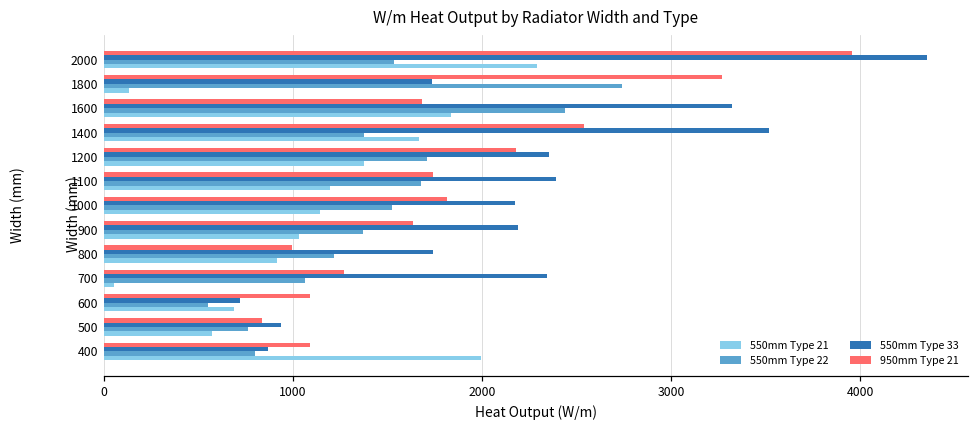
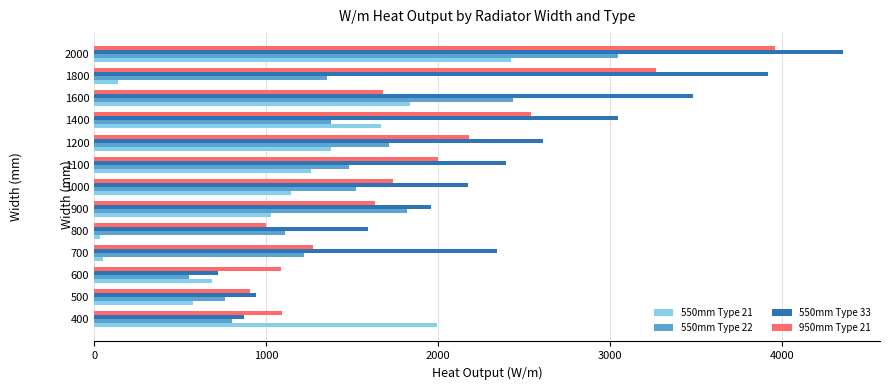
  {
    "550mm Type 21": {
-     "2000": 2290,
+     "2000": 2420,
      "1800": 140,
      "1600": 1830,
      "1400": 1670,
      "1200": 1380,
-     "1100": 1200,
+     "1100": 1260,
      "1000": 1150,
      "900": 1030,
-     "800": 920,
+     "800": 30,
      "700": 50,
      "600": 690,
      "500": 570,
      "400": 2000
    },
    "550mm Type 22": {
-     "2000": 1530,
-     "1800": 2740,
+     "2000": 3050,
+     "1800": 1360,
      "1600": 2440,
      "1400": 1380,
      "1200": 1710,
-     "1100": 1680,
+     "1100": 1480,
      "1000": 1520,
-     "900": 1370,
-     "800": 1220,
-     "700": 1070,
+     "900": 1820,
+     "800": 1110,
+     "700": 1220,
      "600": 550,
      "500": 760,
      "400": 800
    },
    "550mm Type 33": {
      "2000": 4350,
-     "1800": 1740,
-     "1600": 3320,
-     "1400": 3520,
-     "1200": 2360,
+     "1800": 3920,
+     "1600": 3480,
+     "1400": 3050,
+     "1200": 2610,
      "1100": 2390,
      "1000": 2180,
-     "900": 2190,
-     "800": 1740,
+     "900": 1960,
+     "800": 1590,
      "700": 2340,
      "600": 720,
      "500": 940,
      "400": 870
    },
    "950mm Type 21": {
      "2000": 3960,
      "1800": 3270,
      "1600": 1680,
      "1400": 2540,
      "1200": 2180,
-     "1100": 1740,
-     "1000": 1820,
+     "1100": 2000,
+     "1000": 1740,
      "900": 1630,
      "800": 1000,
      "700": 1270,
      "600": 1090,
-     "500": 840,
+     "500": 910,
      "400": 1090
    }
  }
